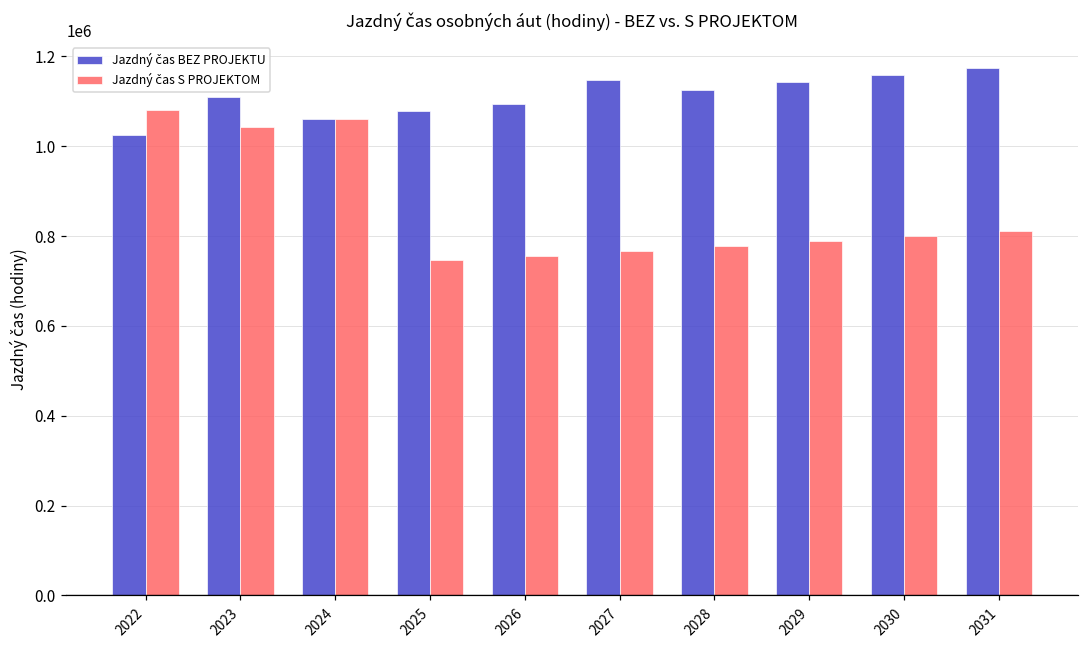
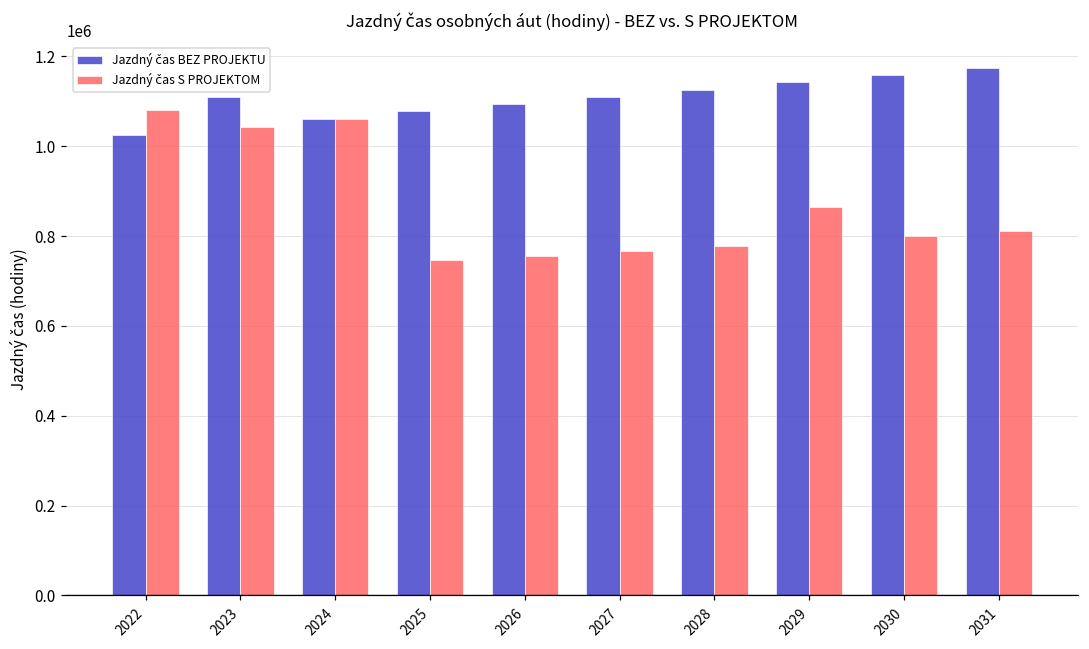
  {
    "Jazdný čas BEZ PROJEKTU": {
      "2022": 1030000,
      "2023": 1110000,
      "2024": 1060000,
      "2025": 1080000,
      "2026": 1090000,
-     "2027": 1150000,
+     "2027": 1110000,
      "2028": 1130000,
      "2029": 1140000,
      "2030": 1160000,
      "2031": 1170000
    },
    "Jazdný čas S PROJEKTOM": {
      "2022": 1080000,
      "2023": 1040000,
      "2024": 1060000,
      "2025": 750000,
      "2026": 760000,
      "2027": 770000,
      "2028": 780000,
-     "2029": 790000,
+     "2029": 860000,
      "2030": 800000,
      "2031": 810000
    }
  }
